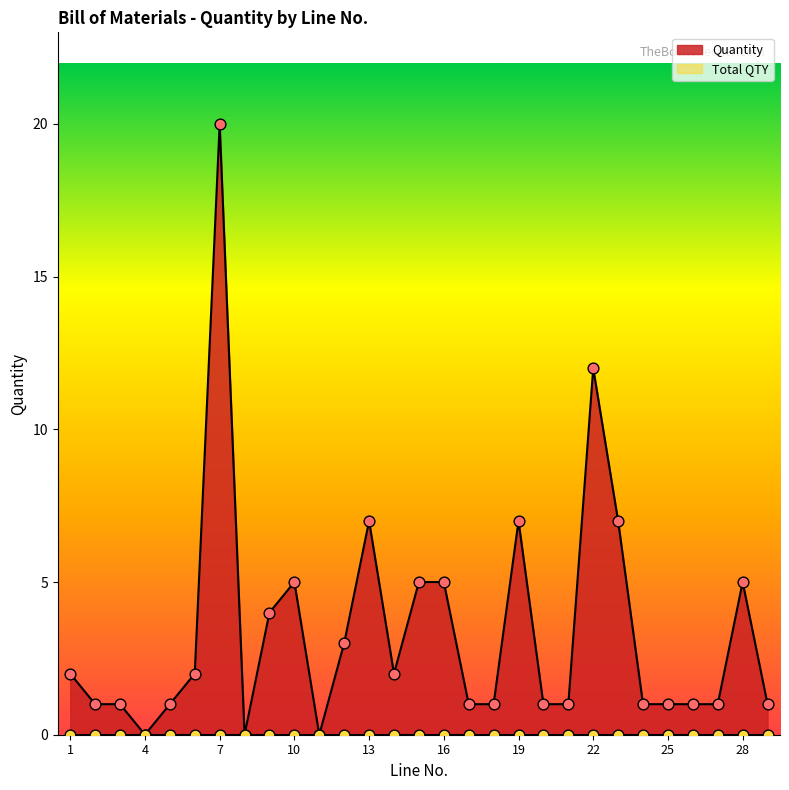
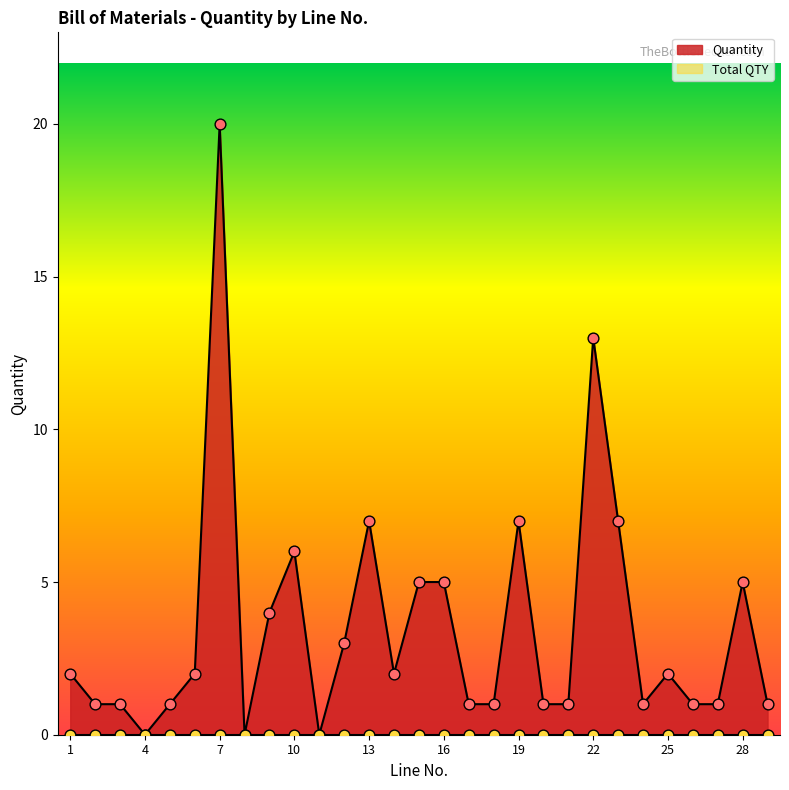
  {
    "Quantity": {
      "1": 2,
      "7": 20,
-     "10": 5,
+     "10": 6,
      "13": 7,
      "16": 5,
      "19": 7,
-     "22": 12,
-     "25": 1,
+     "22": 13,
+     "25": 2,
      "28": 5
    },
    "Total QTY": {
      "1": 0,
      "7": 0,
      "10": 0,
      "13": 0,
      "16": 0,
      "19": 0,
      "22": 0,
      "25": 0,
      "28": 0
    }
  }
